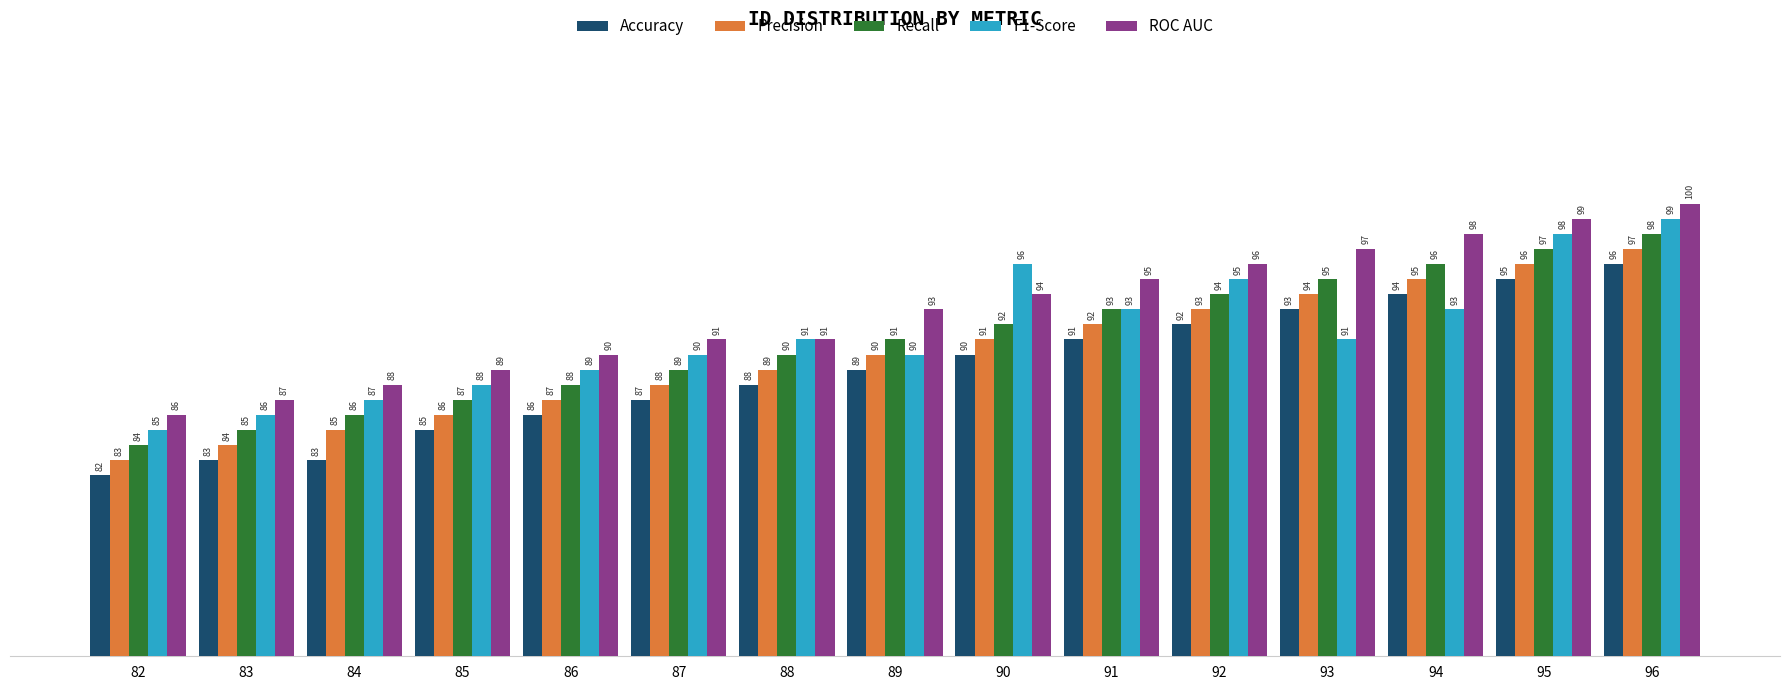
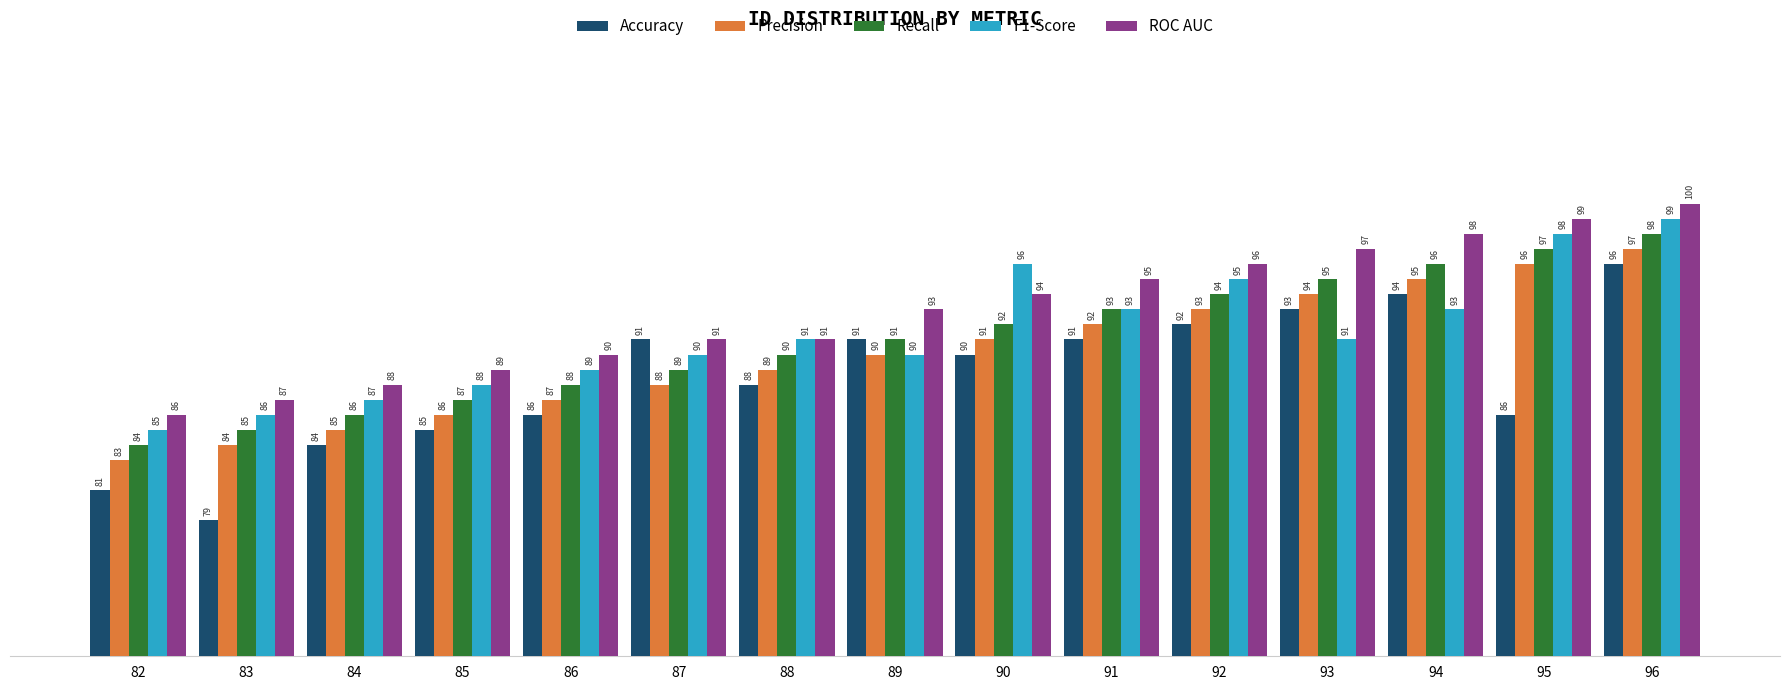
  {
    "Accuracy": {
-     "82": 82,
-     "83": 83,
-     "84": 83,
+     "82": 81,
+     "83": 79,
+     "84": 84,
      "85": 85,
      "86": 86,
-     "87": 87,
+     "87": 91,
      "88": 88,
-     "89": 89,
+     "89": 91,
      "90": 90,
      "91": 91,
      "92": 92,
      "93": 93,
      "94": 94,
-     "95": 95,
+     "95": 86,
      "96": 96
    },
    "Precision": {
      "82": 83,
      "83": 84,
      "84": 85,
      "85": 86,
      "86": 87,
      "87": 88,
      "88": 89,
      "89": 90,
      "90": 91,
      "91": 92,
      "92": 93,
      "93": 94,
      "94": 95,
      "95": 96,
      "96": 97
    },
    "Recall": {
      "82": 84,
      "83": 85,
      "84": 86,
      "85": 87,
      "86": 88,
      "87": 89,
      "88": 90,
      "89": 91,
      "90": 92,
      "91": 93,
      "92": 94,
      "93": 95,
      "94": 96,
      "95": 97,
      "96": 98
    },
    "F1-Score": {
      "82": 85,
      "83": 86,
      "84": 87,
      "85": 88,
      "86": 89,
      "87": 90,
      "88": 91,
      "89": 90,
      "90": 96,
      "91": 93,
      "92": 95,
      "93": 91,
      "94": 93,
      "95": 98,
      "96": 99
    },
    "ROC AUC": {
      "82": 86,
      "83": 87,
      "84": 88,
      "85": 89,
      "86": 90,
      "87": 91,
      "88": 91,
      "89": 93,
      "90": 94,
      "91": 95,
      "92": 96,
      "93": 97,
      "94": 98,
      "95": 99,
      "96": 100
    }
  }
